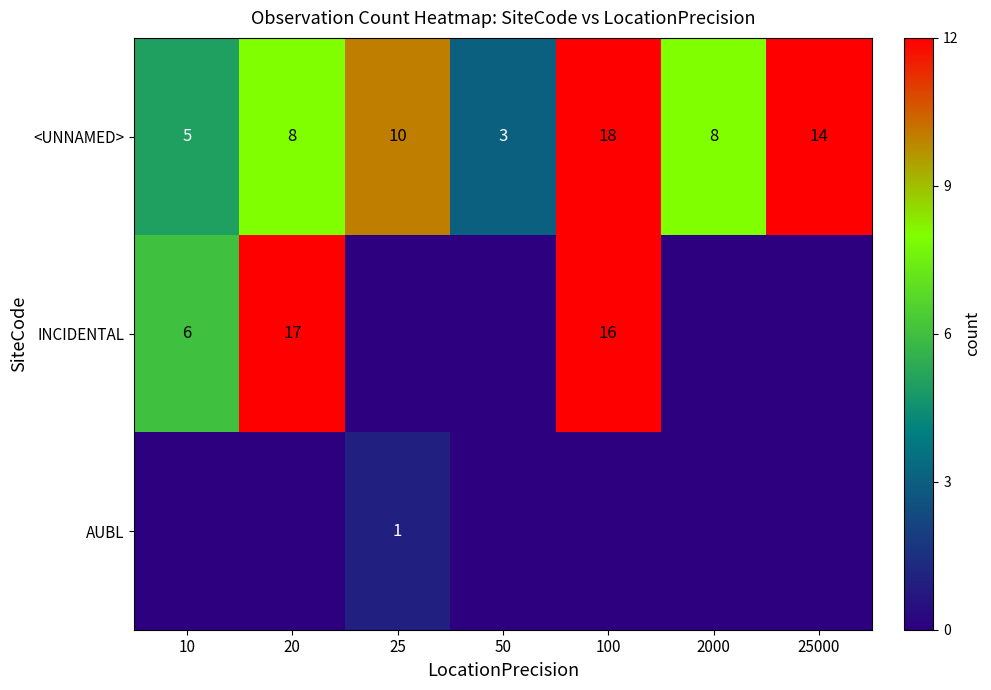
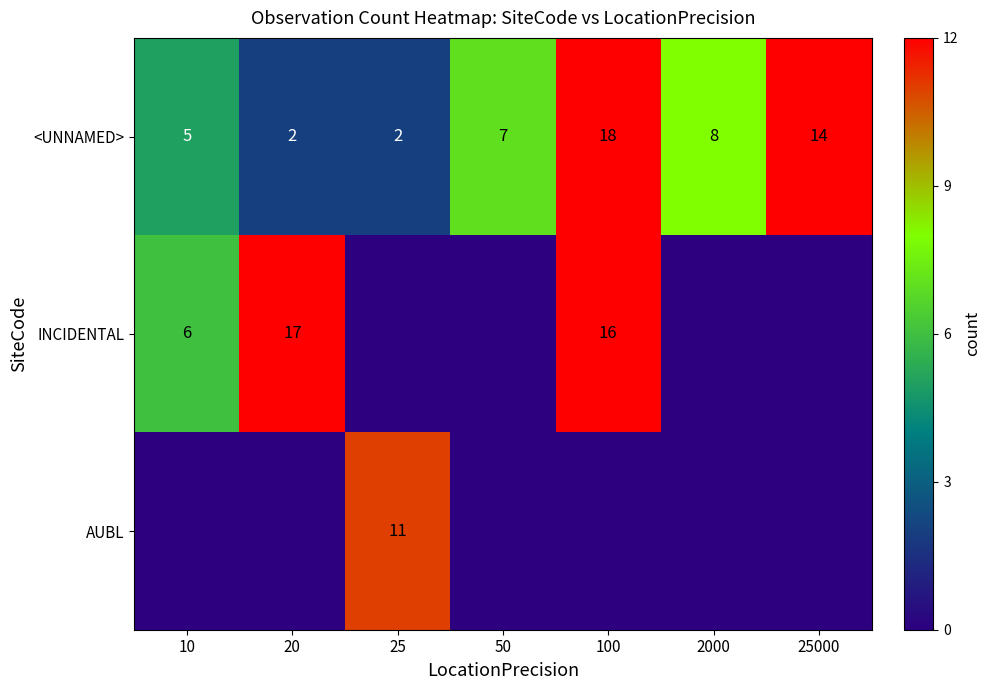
  {
    "<UNNAMED>": {
      "10": 5,
-     "20": 8,
-     "25": 10,
-     "50": 3,
+     "20": 2,
+     "25": 2,
+     "50": 7,
      "100": 18,
      "2000": 8,
      "25000": 14
    },
    "INCIDENTAL": {
      "10": 6,
      "20": 17,
      "100": 16
    },
    "AUBL": {
-     "25": 1
+     "25": 11
    }
  }
